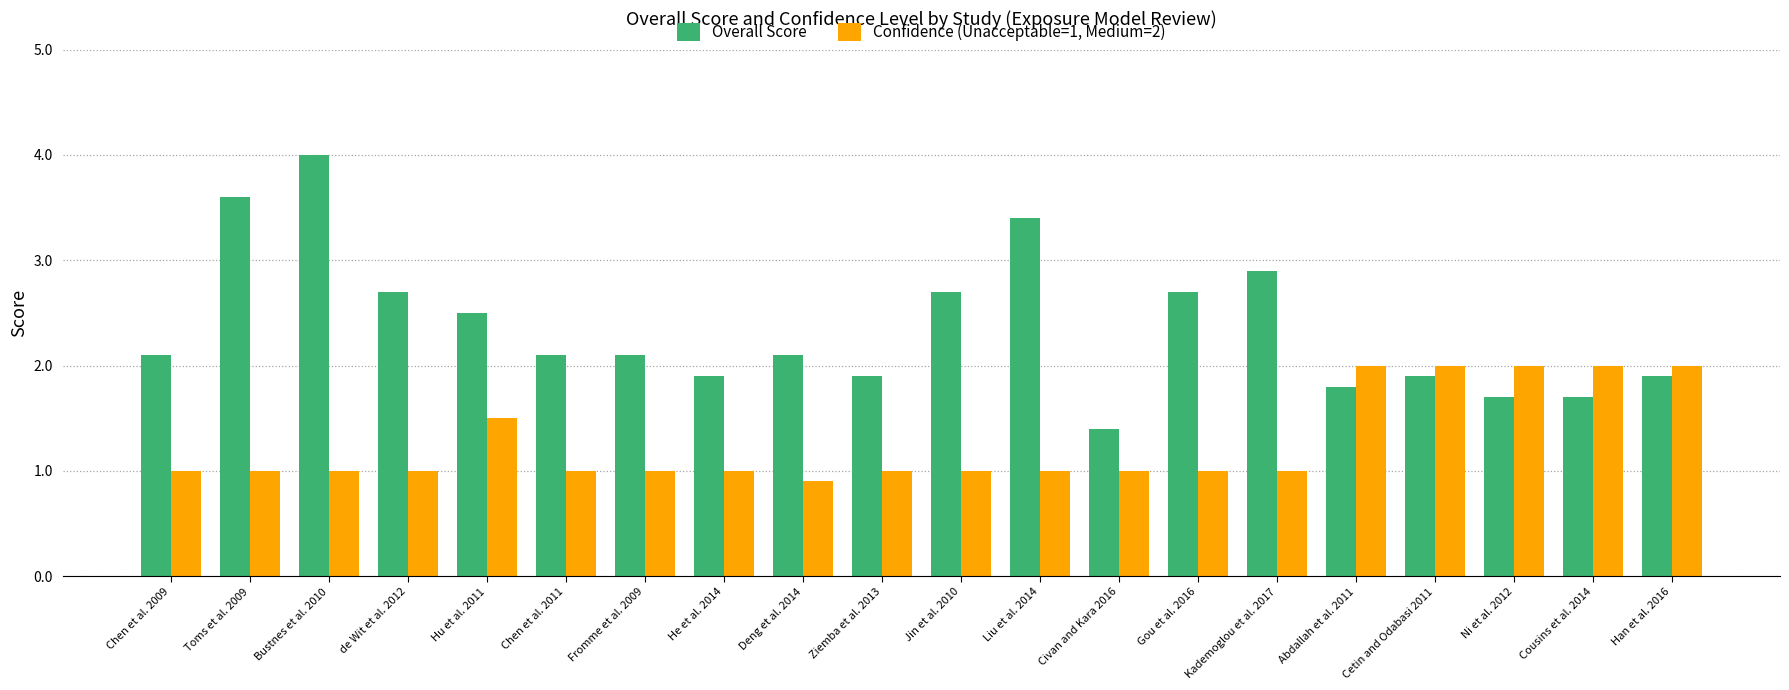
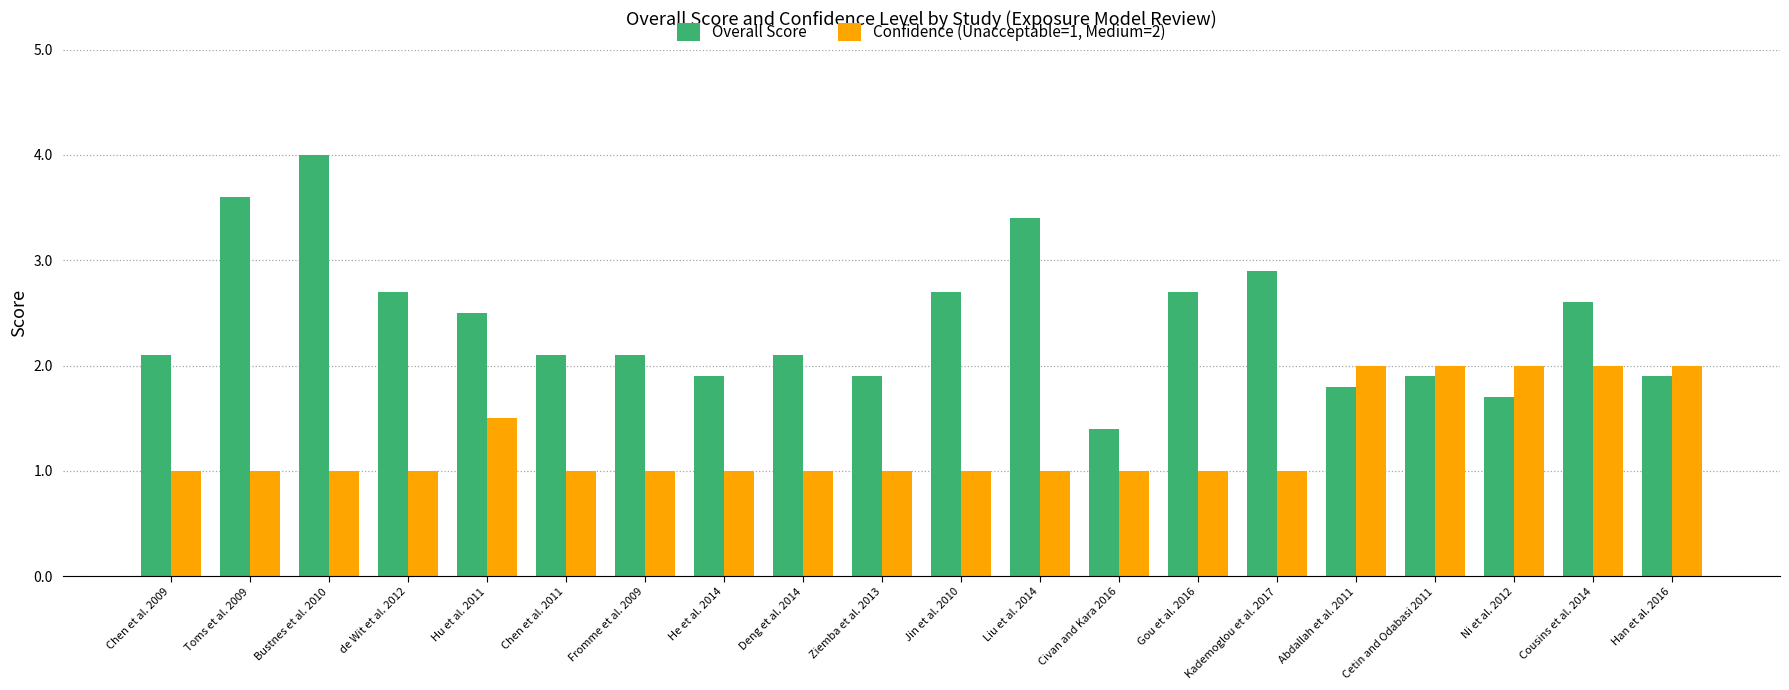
  {
    "Overall Score": {
      "Chen et al. 2009": 2.1,
      "Toms et al. 2009": 3.6,
      "Bustnes et al. 2010": 4.0,
      "de Wit et al. 2012": 2.7,
      "Hu et al. 2011": 2.5,
      "Chen et al. 2011": 2.1,
      "Fromme et al. 2009": 2.1,
      "He et al. 2014": 1.9,
      "Deng et al. 2014": 2.1,
      "Ziemba et al. 2013": 1.9,
      "Jin et al. 2010": 2.7,
      "Liu et al. 2014": 3.4,
      "Civan and Kara 2016": 1.4,
      "Gou et al. 2016": 2.7,
      "Kademoglou et al. 2017": 2.9,
      "Abdallah et al. 2011": 1.8,
      "Cetin and Odabasi 2011": 1.9,
      "Ni et al. 2012": 1.7,
-     "Cousins et al. 2014": 1.7,
+     "Cousins et al. 2014": 2.6,
      "Han et al. 2016": 1.9
    },
    "Confidence (Unacceptable=1, Medium=2)": {
      "Chen et al. 2009": 1.0,
      "Toms et al. 2009": 1.0,
      "Bustnes et al. 2010": 1.0,
      "de Wit et al. 2012": 1.0,
      "Hu et al. 2011": 1.5,
      "Chen et al. 2011": 1.0,
      "Fromme et al. 2009": 1.0,
      "He et al. 2014": 1.0,
-     "Deng et al. 2014": 0.9,
+     "Deng et al. 2014": 1.0,
      "Ziemba et al. 2013": 1.0,
      "Jin et al. 2010": 1.0,
      "Liu et al. 2014": 1.0,
      "Civan and Kara 2016": 1.0,
      "Gou et al. 2016": 1.0,
      "Kademoglou et al. 2017": 1.0,
      "Abdallah et al. 2011": 2.0,
      "Cetin and Odabasi 2011": 2.0,
      "Ni et al. 2012": 2.0,
      "Cousins et al. 2014": 2.0,
      "Han et al. 2016": 2.0
    }
  }
